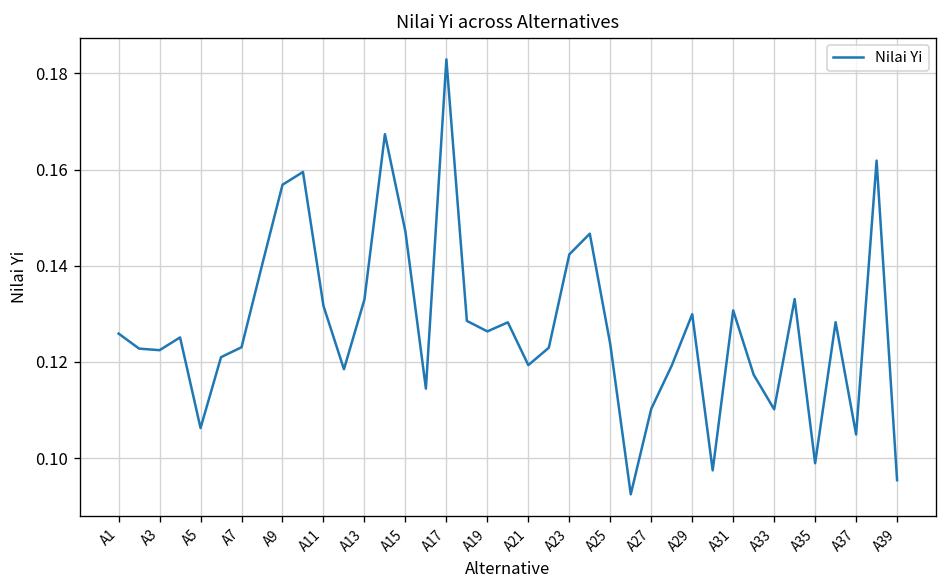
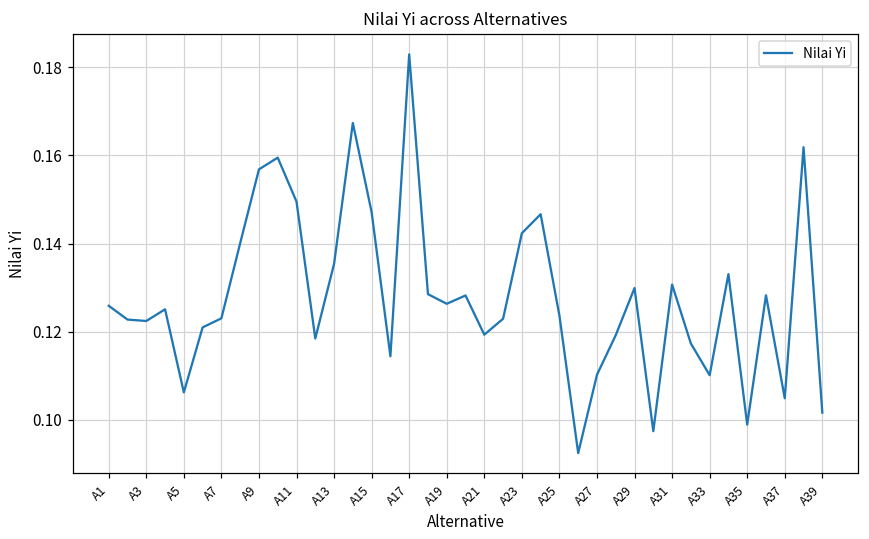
  {
    "A1": 0.126,
    "A3": 0.122,
    "A5": 0.106,
    "A7": 0.123,
    "A9": 0.157,
-   "A11": 0.132,
-   "A13": 0.133,
+   "A11": 0.150,
+   "A13": 0.135,
    "A15": 0.147,
    "A17": 0.183,
    "A19": 0.126,
    "A21": 0.119,
    "A23": 0.142,
    "A25": 0.124,
    "A27": 0.110,
    "A29": 0.130,
    "A31": 0.131,
    "A33": 0.110,
    "A35": 0.099,
    "A37": 0.105,
-   "A39": 0.095
+   "A39": 0.102
  }
